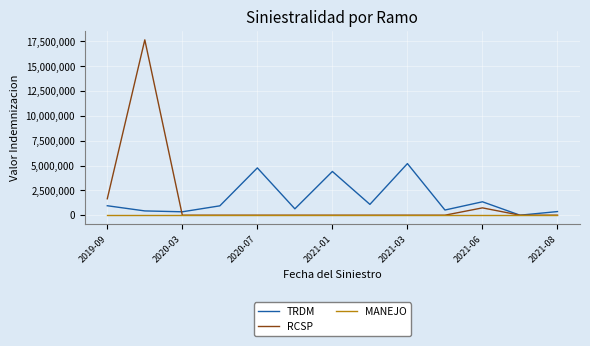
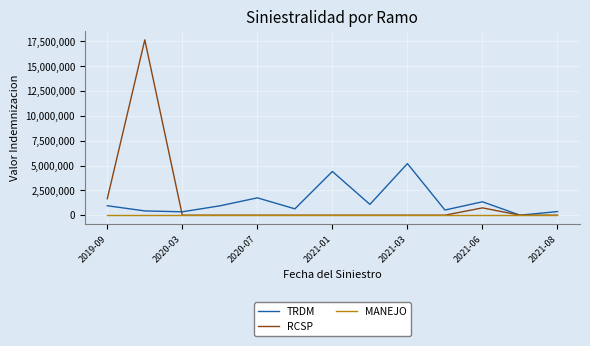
  {
    "TRDM": {
      "2019-09": "1,000,000",
      "2020-03": "0",
-     "2020-07": "5,000,000",
+     "2020-07": "2,000,000",
      "2021-01": "4,000,000",
      "2021-03": "5,000,000",
      "2021-06": "1,000,000",
      "2021-08": "0"
    },
    "RCSP": {
      "2019-09": "2,000,000",
      "2021-06": "1,000,000"
    },
    "MANEJO": {
      "2019-09": "0",
      "2021-06": "0"
    }
  }
